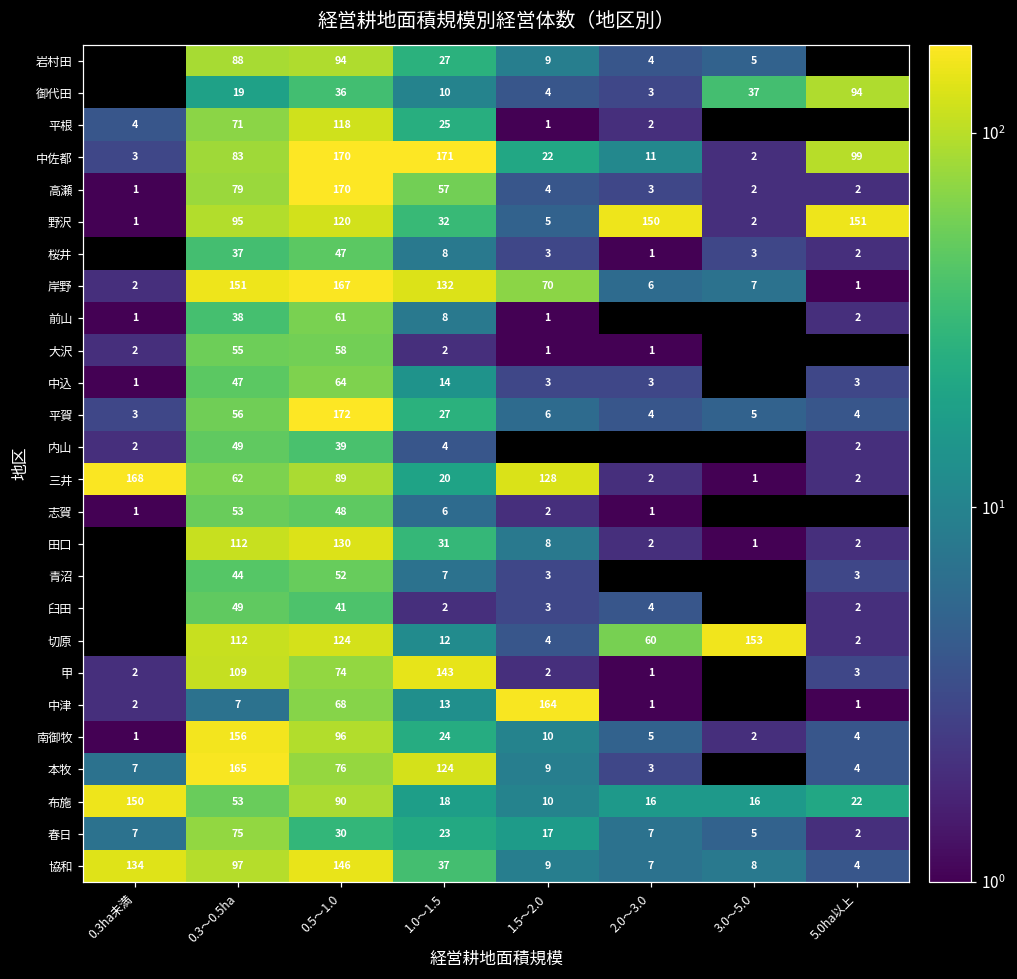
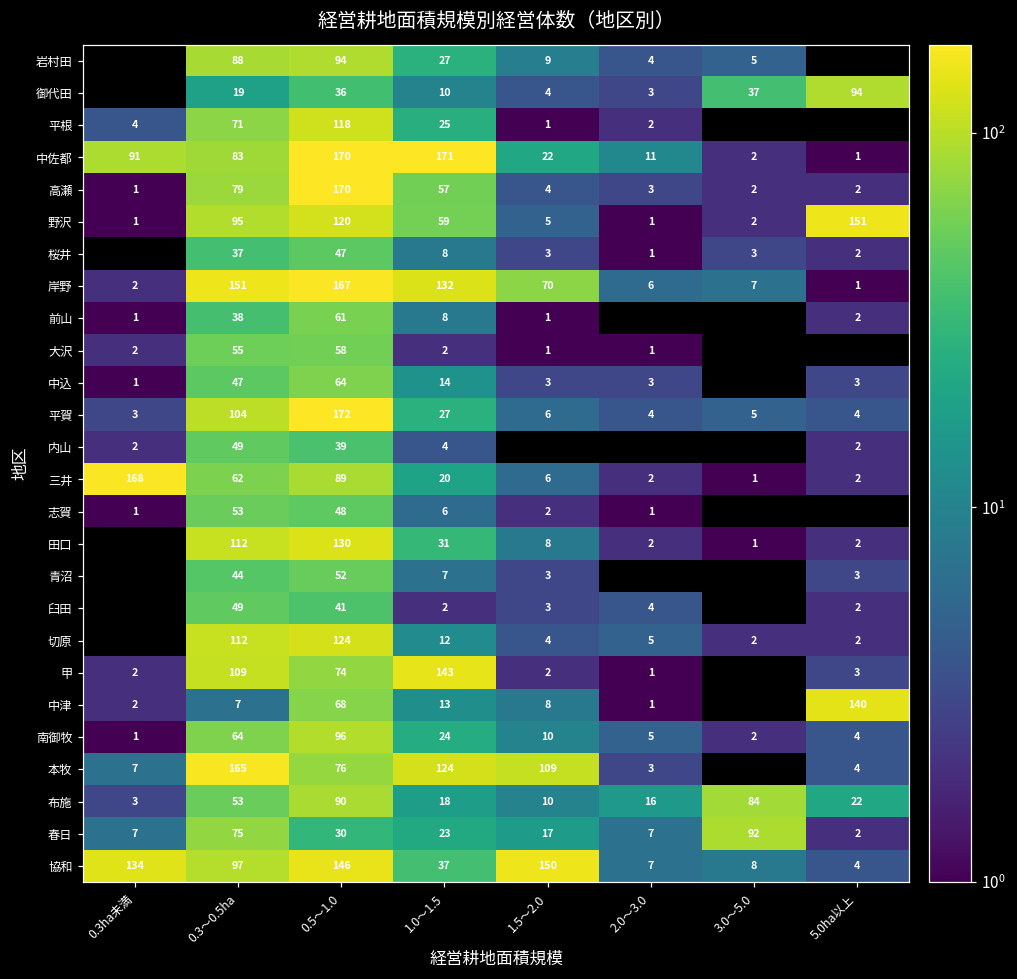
  {
    "岩村田": {
      "0.3～0.5ha": 88,
      "0.5～1.0": 94,
      "1.0～1.5": 27,
      "1.5～2.0": 9,
      "2.0～3.0": 4,
      "3.0～5.0": 5
    },
    "御代田": {
      "0.3～0.5ha": 19,
      "0.5～1.0": 36,
      "1.0～1.5": 10,
      "1.5～2.0": 4,
      "2.0～3.0": 3,
      "3.0～5.0": 37,
      "5.0ha以上": 94
    },
    "平根": {
      "0.3ha未満": 4,
      "0.3～0.5ha": 71,
      "0.5～1.0": 118,
      "1.0～1.5": 25,
      "1.5～2.0": 1,
      "2.0～3.0": 2
    },
    "中佐都": {
-     "0.3ha未満": 3,
+     "0.3ha未満": 91,
      "0.3～0.5ha": 83,
      "0.5～1.0": 170,
      "1.0～1.5": 171,
      "1.5～2.0": 22,
      "2.0～3.0": 11,
      "3.0～5.0": 2,
-     "5.0ha以上": 99
+     "5.0ha以上": 1
    },
    "高瀬": {
      "0.3ha未満": 1,
      "0.3～0.5ha": 79,
      "0.5～1.0": 170,
      "1.0～1.5": 57,
      "1.5～2.0": 4,
      "2.0～3.0": 3,
      "3.0～5.0": 2,
      "5.0ha以上": 2
    },
    "野沢": {
      "0.3ha未満": 1,
      "0.3～0.5ha": 95,
      "0.5～1.0": 120,
-     "1.0～1.5": 32,
+     "1.0～1.5": 59,
      "1.5～2.0": 5,
-     "2.0～3.0": 150,
+     "2.0～3.0": 1,
      "3.0～5.0": 2,
      "5.0ha以上": 151
    },
    "桜井": {
      "0.3～0.5ha": 37,
      "0.5～1.0": 47,
      "1.0～1.5": 8,
      "1.5～2.0": 3,
      "2.0～3.0": 1,
      "3.0～5.0": 3,
      "5.0ha以上": 2
    },
    "岸野": {
      "0.3ha未満": 2,
      "0.3～0.5ha": 151,
      "0.5～1.0": 167,
      "1.0～1.5": 132,
      "1.5～2.0": 70,
      "2.0～3.0": 6,
      "3.0～5.0": 7,
      "5.0ha以上": 1
    },
    "前山": {
      "0.3ha未満": 1,
      "0.3～0.5ha": 38,
      "0.5～1.0": 61,
      "1.0～1.5": 8,
      "1.5～2.0": 1,
      "5.0ha以上": 2
    },
    "大沢": {
      "0.3ha未満": 2,
      "0.3～0.5ha": 55,
      "0.5～1.0": 58,
      "1.0～1.5": 2,
      "1.5～2.0": 1,
      "2.0～3.0": 1
    },
    "中込": {
      "0.3ha未満": 1,
      "0.3～0.5ha": 47,
      "0.5～1.0": 64,
      "1.0～1.5": 14,
      "1.5～2.0": 3,
      "2.0～3.0": 3,
      "5.0ha以上": 3
    },
    "平賀": {
      "0.3ha未満": 3,
-     "0.3～0.5ha": 56,
+     "0.3～0.5ha": 104,
      "0.5～1.0": 172,
      "1.0～1.5": 27,
      "1.5～2.0": 6,
      "2.0～3.0": 4,
      "3.0～5.0": 5,
      "5.0ha以上": 4
    },
    "内山": {
      "0.3ha未満": 2,
      "0.3～0.5ha": 49,
      "0.5～1.0": 39,
      "1.0～1.5": 4,
      "5.0ha以上": 2
    },
    "三井": {
      "0.3ha未満": 168,
      "0.3～0.5ha": 62,
      "0.5～1.0": 89,
      "1.0～1.5": 20,
-     "1.5～2.0": 128,
+     "1.5～2.0": 6,
      "2.0～3.0": 2,
      "3.0～5.0": 1,
      "5.0ha以上": 2
    },
    "志賀": {
      "0.3ha未満": 1,
      "0.3～0.5ha": 53,
      "0.5～1.0": 48,
      "1.0～1.5": 6,
      "1.5～2.0": 2,
      "2.0～3.0": 1
    },
    "田口": {
      "0.3～0.5ha": 112,
      "0.5～1.0": 130,
      "1.0～1.5": 31,
      "1.5～2.0": 8,
      "2.0～3.0": 2,
      "3.0～5.0": 1,
      "5.0ha以上": 2
    },
    "青沼": {
      "0.3～0.5ha": 44,
      "0.5～1.0": 52,
      "1.0～1.5": 7,
      "1.5～2.0": 3,
      "5.0ha以上": 3
    },
    "臼田": {
      "0.3～0.5ha": 49,
      "0.5～1.0": 41,
      "1.0～1.5": 2,
      "1.5～2.0": 3,
      "2.0～3.0": 4,
      "5.0ha以上": 2
    },
    "切原": {
      "0.3～0.5ha": 112,
      "0.5～1.0": 124,
      "1.0～1.5": 12,
      "1.5～2.0": 4,
-     "2.0～3.0": 60,
-     "3.0～5.0": 153,
+     "2.0～3.0": 5,
+     "3.0～5.0": 2,
      "5.0ha以上": 2
    },
    "甲": {
      "0.3ha未満": 2,
      "0.3～0.5ha": 109,
      "0.5～1.0": 74,
      "1.0～1.5": 143,
      "1.5～2.0": 2,
      "2.0～3.0": 1,
      "5.0ha以上": 3
    },
    "中津": {
      "0.3ha未満": 2,
      "0.3～0.5ha": 7,
      "0.5～1.0": 68,
      "1.0～1.5": 13,
-     "1.5～2.0": 164,
+     "1.5～2.0": 8,
      "2.0～3.0": 1,
-     "5.0ha以上": 1
+     "5.0ha以上": 140
    },
    "南御牧": {
      "0.3ha未満": 1,
-     "0.3～0.5ha": 156,
+     "0.3～0.5ha": 64,
      "0.5～1.0": 96,
      "1.0～1.5": 24,
      "1.5～2.0": 10,
      "2.0～3.0": 5,
      "3.0～5.0": 2,
      "5.0ha以上": 4
    },
    "本牧": {
      "0.3ha未満": 7,
      "0.3～0.5ha": 165,
      "0.5～1.0": 76,
      "1.0～1.5": 124,
-     "1.5～2.0": 9,
+     "1.5～2.0": 109,
      "2.0～3.0": 3,
      "5.0ha以上": 4
    },
    "布施": {
-     "0.3ha未満": 150,
+     "0.3ha未満": 3,
      "0.3～0.5ha": 53,
      "0.5～1.0": 90,
      "1.0～1.5": 18,
      "1.5～2.0": 10,
      "2.0～3.0": 16,
-     "3.0～5.0": 16,
+     "3.0～5.0": 84,
      "5.0ha以上": 22
    },
    "春日": {
      "0.3ha未満": 7,
      "0.3～0.5ha": 75,
      "0.5～1.0": 30,
      "1.0～1.5": 23,
      "1.5～2.0": 17,
      "2.0～3.0": 7,
-     "3.0～5.0": 5,
+     "3.0～5.0": 92,
      "5.0ha以上": 2
    },
    "協和": {
      "0.3ha未満": 134,
      "0.3～0.5ha": 97,
      "0.5～1.0": 146,
      "1.0～1.5": 37,
-     "1.5～2.0": 9,
+     "1.5～2.0": 150,
      "2.0～3.0": 7,
      "3.0～5.0": 8,
      "5.0ha以上": 4
    }
  }
